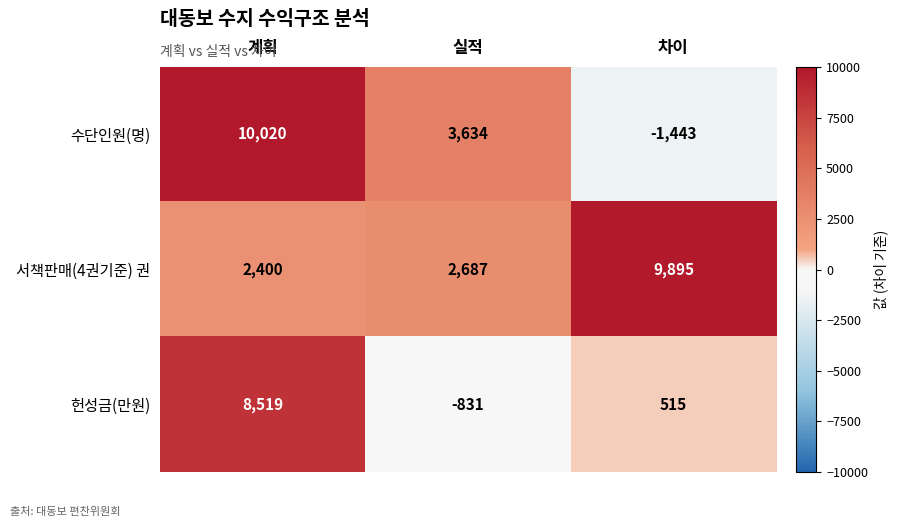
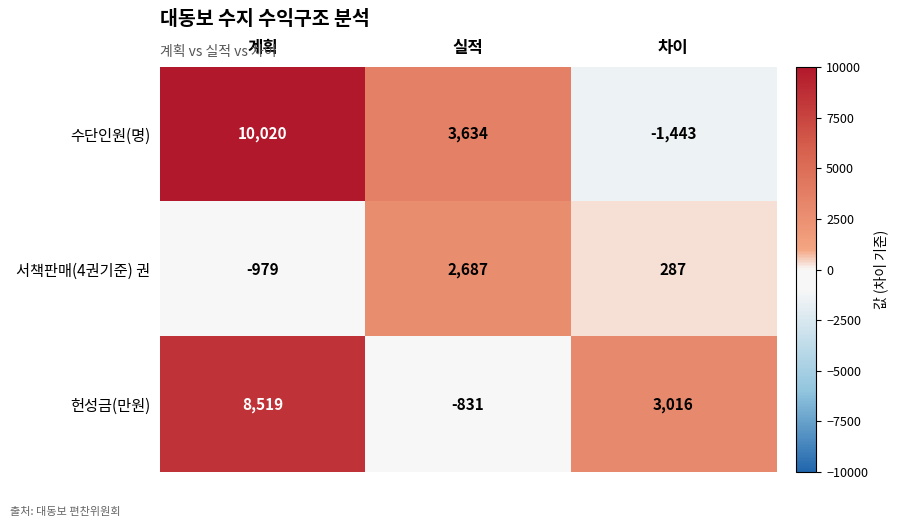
  {
    "수단인원(명)": {
      "계획": "10,020",
      "실적": "3,634",
      "차이": "-1,443"
    },
    "서책판매(4권기준) 권": {
-     "계획": "2,400",
+     "계획": "-979",
      "실적": "2,687",
-     "차이": "9,895"
+     "차이": "287"
    },
    "헌성금(만원)": {
      "계획": "8,519",
      "실적": "-831",
-     "차이": "515"
+     "차이": "3,016"
    }
  }
